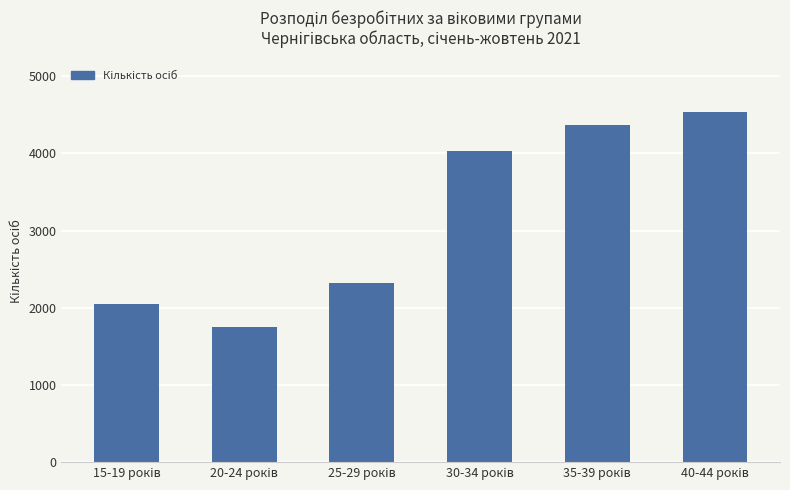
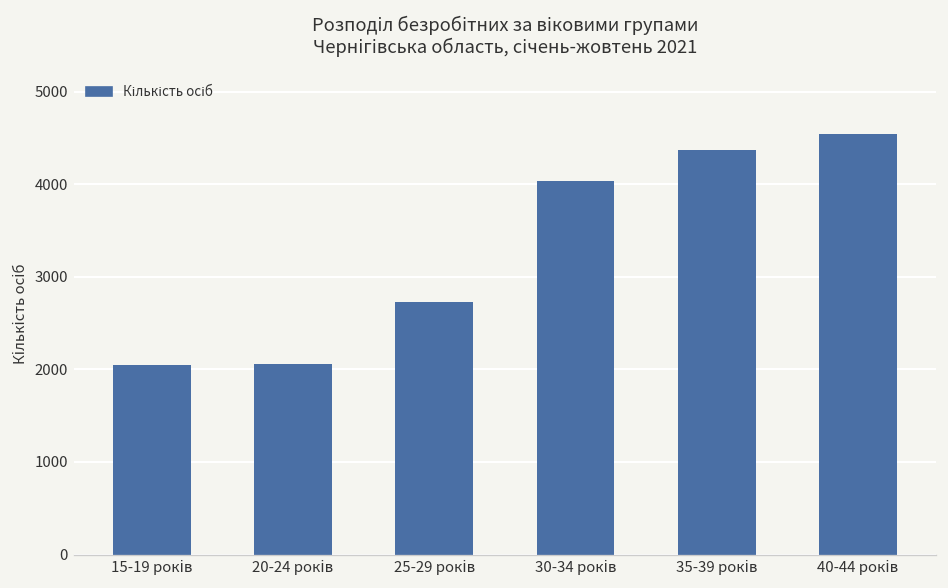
  {
    "15-19 років": 2000,
-   "20-24 років": 1800,
-   "25-29 років": 2300,
+   "20-24 років": 2100,
+   "25-29 років": 2700,
    "30-34 років": 4000,
    "35-39 років": 4400,
    "40-44 років": 4500
  }
